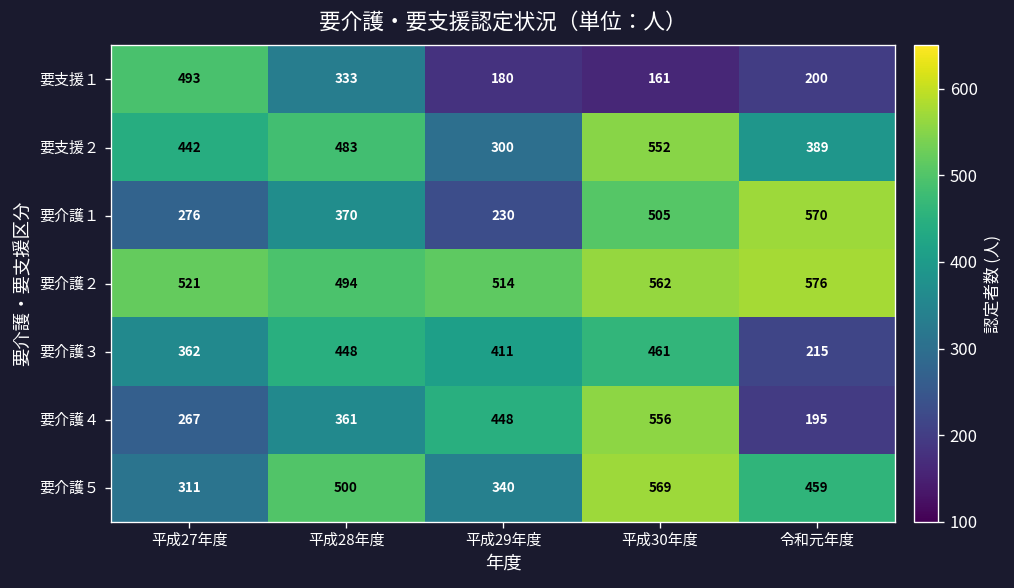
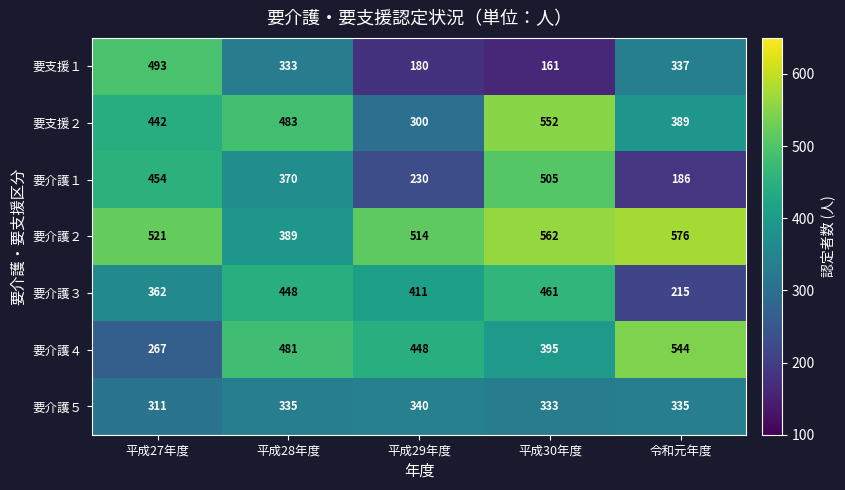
  {
    "要支援１": {
      "平成27年度": 493,
      "平成28年度": 333,
      "平成29年度": 180,
      "平成30年度": 161,
-     "令和元年度": 200
+     "令和元年度": 337
    },
    "要支援２": {
      "平成27年度": 442,
      "平成28年度": 483,
      "平成29年度": 300,
      "平成30年度": 552,
      "令和元年度": 389
    },
    "要介護１": {
-     "平成27年度": 276,
+     "平成27年度": 454,
      "平成28年度": 370,
      "平成29年度": 230,
      "平成30年度": 505,
-     "令和元年度": 570
+     "令和元年度": 186
    },
    "要介護２": {
      "平成27年度": 521,
-     "平成28年度": 494,
+     "平成28年度": 389,
      "平成29年度": 514,
      "平成30年度": 562,
      "令和元年度": 576
    },
    "要介護３": {
      "平成27年度": 362,
      "平成28年度": 448,
      "平成29年度": 411,
      "平成30年度": 461,
      "令和元年度": 215
    },
    "要介護４": {
      "平成27年度": 267,
-     "平成28年度": 361,
+     "平成28年度": 481,
      "平成29年度": 448,
-     "平成30年度": 556,
-     "令和元年度": 195
+     "平成30年度": 395,
+     "令和元年度": 544
    },
    "要介護５": {
      "平成27年度": 311,
-     "平成28年度": 500,
+     "平成28年度": 335,
      "平成29年度": 340,
-     "平成30年度": 569,
-     "令和元年度": 459
+     "平成30年度": 333,
+     "令和元年度": 335
    }
  }
